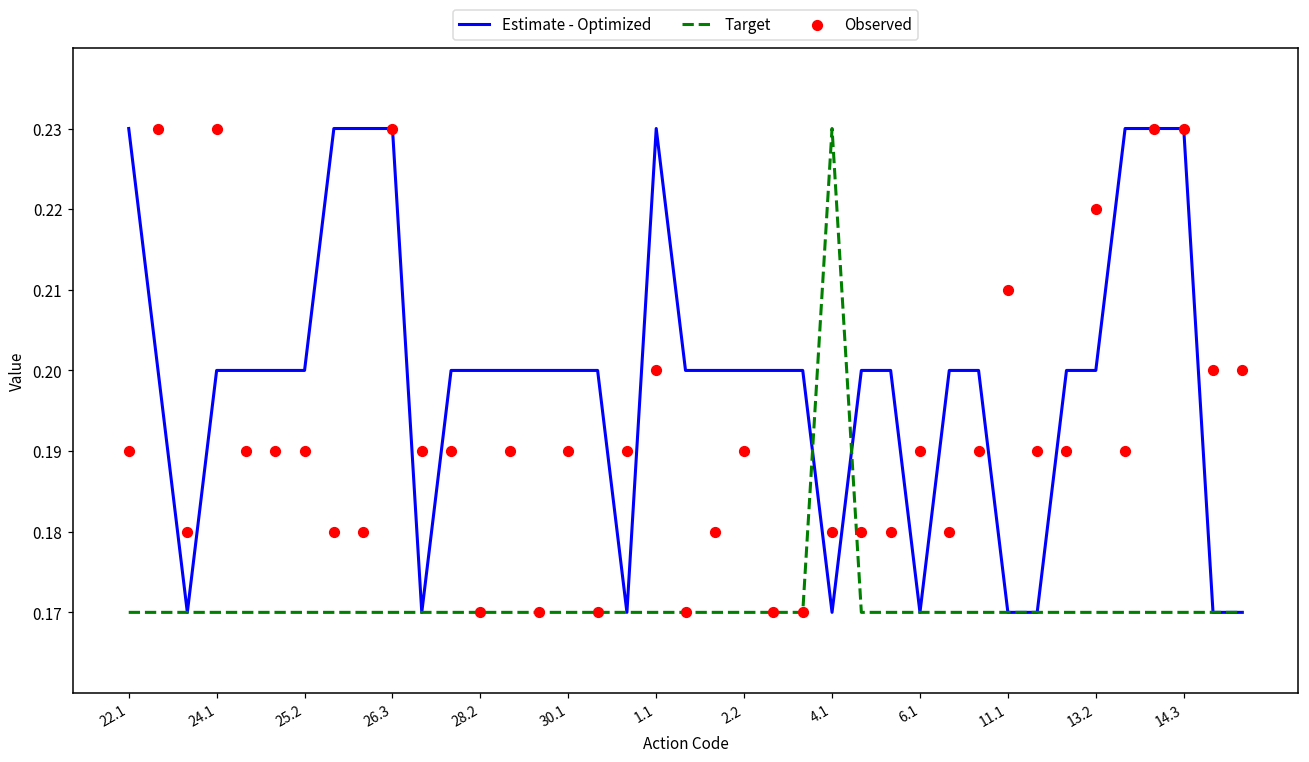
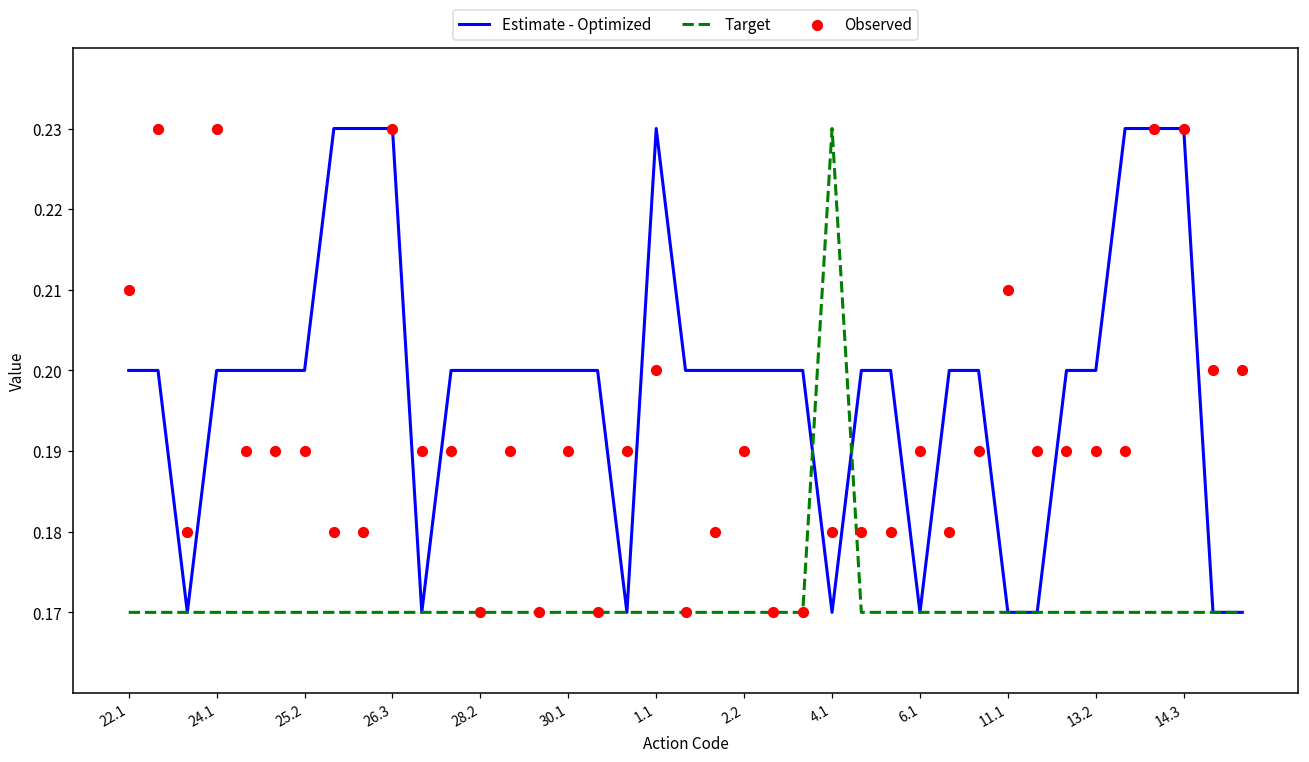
  {
    "Estimate - Optimized": {
-     "22.1": 0.230,
+     "22.1": 0.200,
      "24.1": 0.200,
      "25.2": 0.200,
      "28.2": 0.200,
      "30.1": 0.200,
      "1.1": 0.230,
      "2.2": 0.200,
      "4.1": 0.170,
      "13.2": 0.200
    },
    "Observed": {
-     "22.1": 0.190,
-     "13.2": 0.220
+     "22.1": 0.210,
+     "13.2": 0.190
    },
    "Target": {
      "22.1": 0.170,
      "24.1": 0.170,
      "25.2": 0.170,
      "26.3": 0.170,
      "30.1": 0.170,
      "1.1": 0.170,
      "2.2": 0.170,
      "4.1": 0.230,
      "13.2": 0.170,
      "14.3": 0.170
    }
  }
